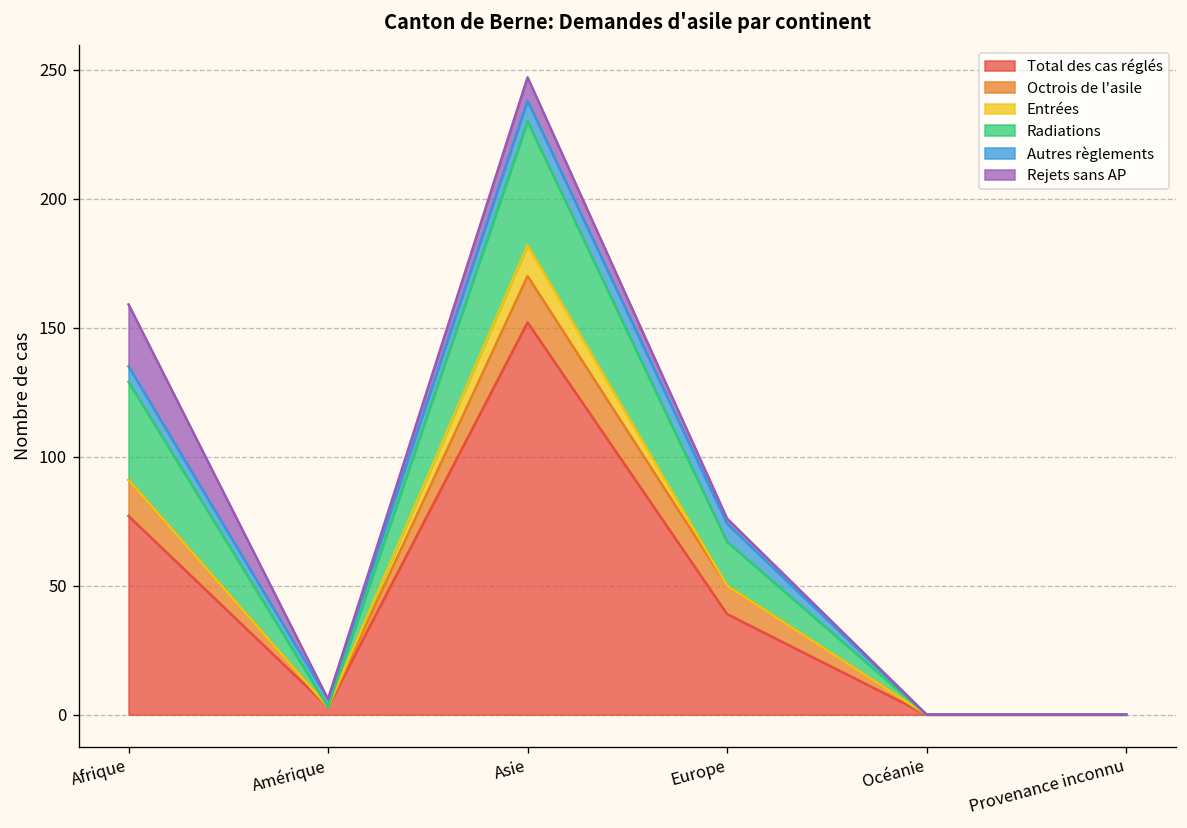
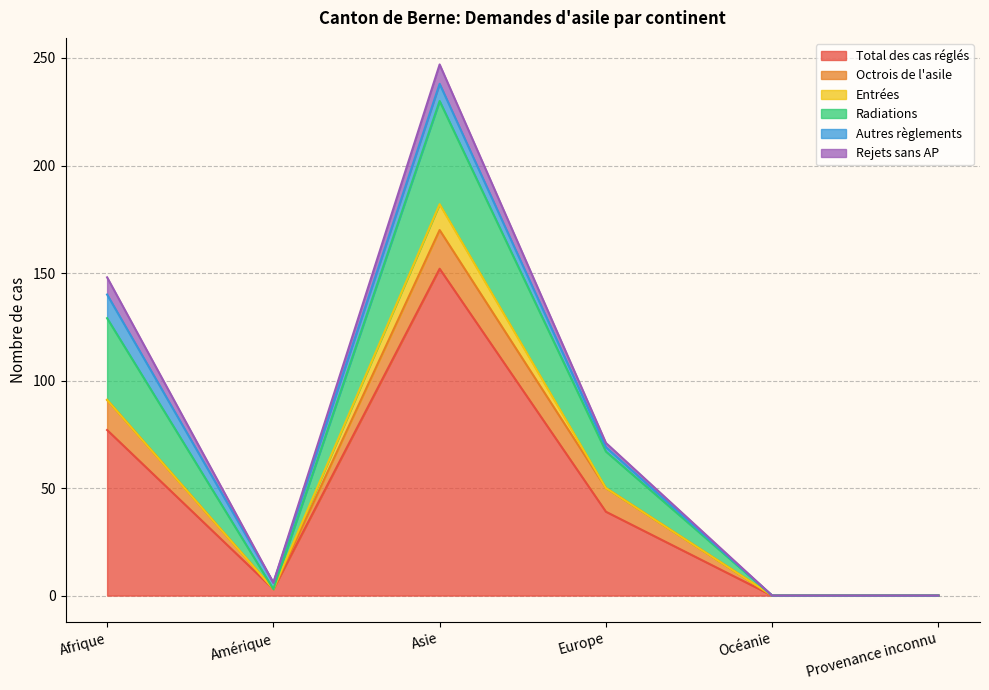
  {
    "Entrées": {
      "Asie": 12
    },
    "Radiations": {
      "Afrique": 38,
      "Asie": 48,
      "Europe": 17
    },
    "Autres règlements": {
-     "Afrique": 6,
+     "Afrique": 11,
      "Asie": 8,
-     "Europe": 7
+     "Europe": 2
    },
    "Rejets sans AP": {
-     "Afrique": 24,
+     "Afrique": 8,
      "Asie": 9,
      "Europe": 2
    }
  }
